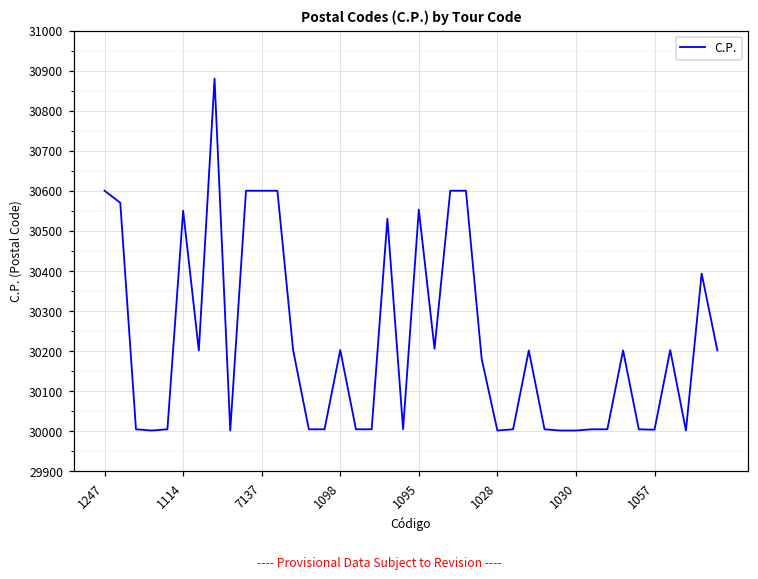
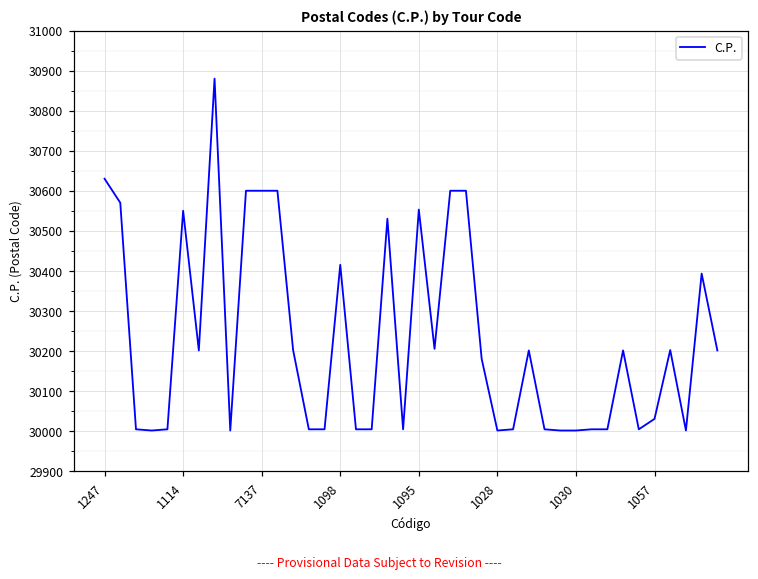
  {
-   "1247": 30600,
+   "1247": 30630,
    "1114": 30550,
    "7137": 30600,
-   "1098": 30200,
+   "1098": 30420,
    "1095": 30550,
    "1028": 30000,
    "1030": 30000,
-   "1057": 30000
+   "1057": 30030
  }
